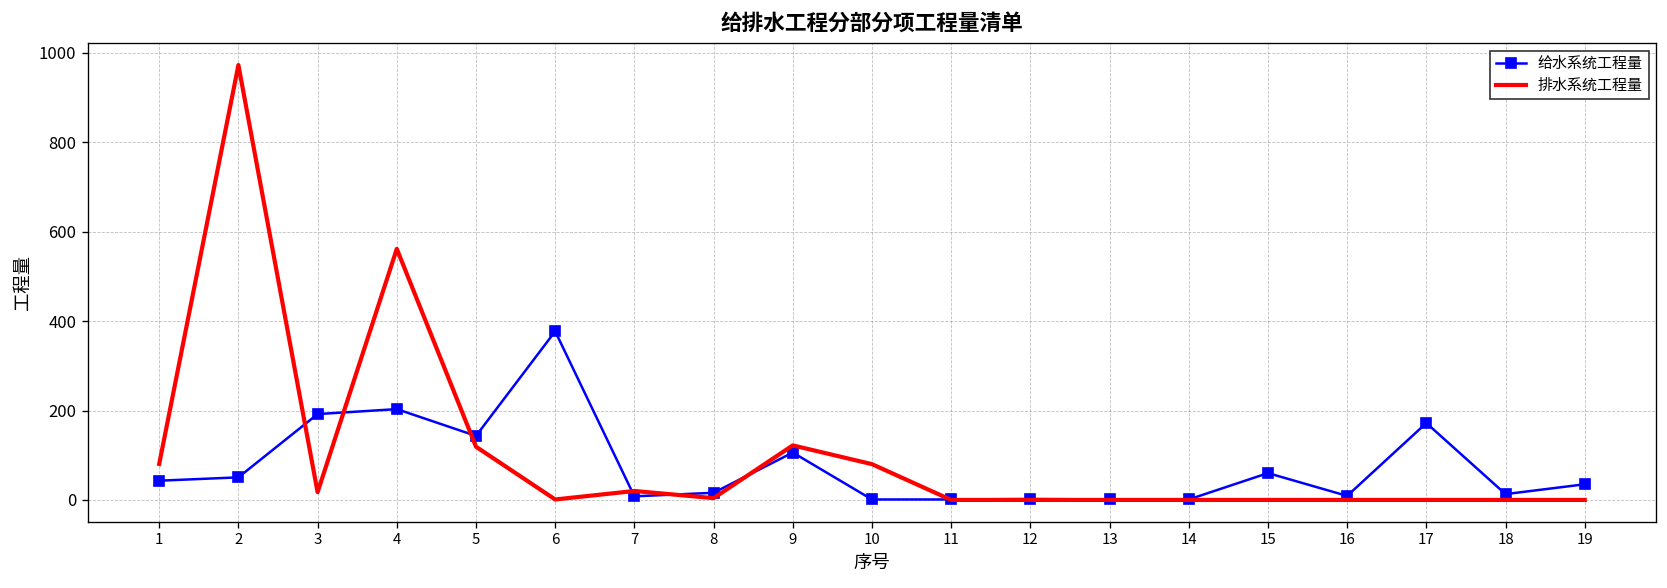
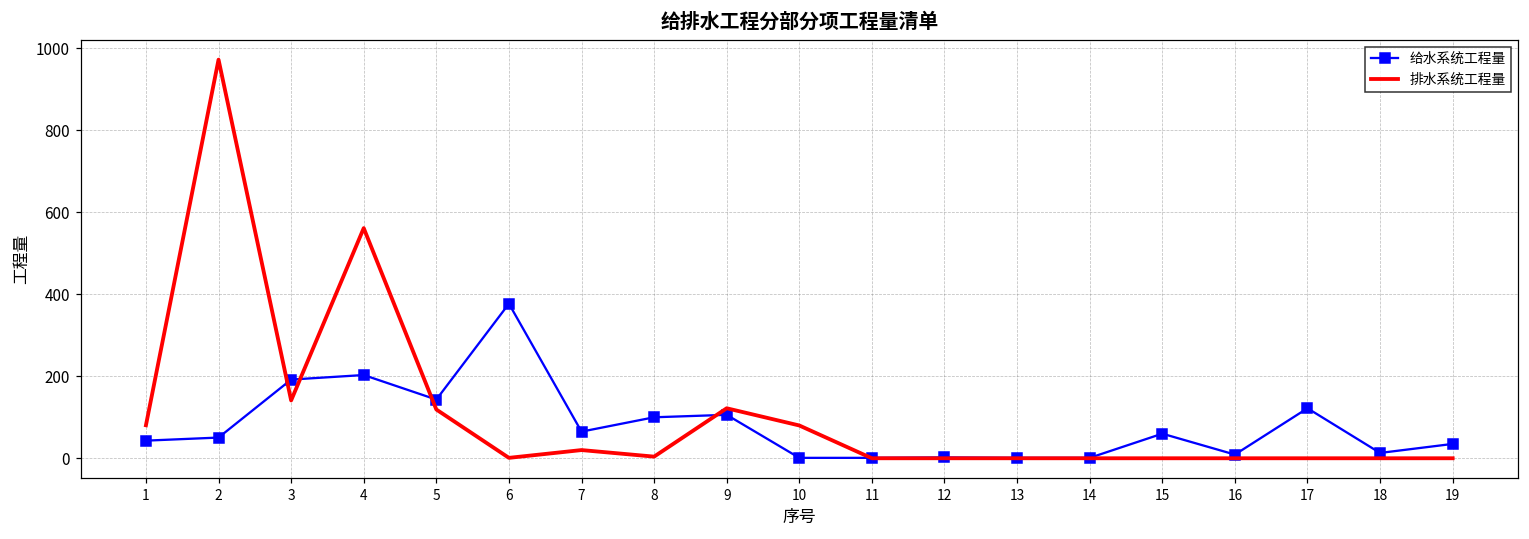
  {
    "给水系统工程量": {
      "1": 40,
      "2": 50,
      "3": 190,
      "4": 200,
      "5": 140,
      "6": 380,
-     "7": 10,
-     "8": 20,
+     "7": 70,
+     "8": 100,
      "9": 110,
      "10": 0,
      "15": 60,
      "16": 10,
-     "17": 170,
+     "17": 120,
      "18": 10,
      "19": 40
    },
    "排水系统工程量": {
      "1": 80,
      "2": 970,
-     "3": 20,
+     "3": 140,
      "4": 560,
      "5": 120,
      "6": 0,
      "7": 20,
      "8": 0,
      "9": 120,
      "10": 80,
      "15": 0,
      "16": 0,
      "17": 0,
      "18": 0,
      "19": 0
    }
  }
